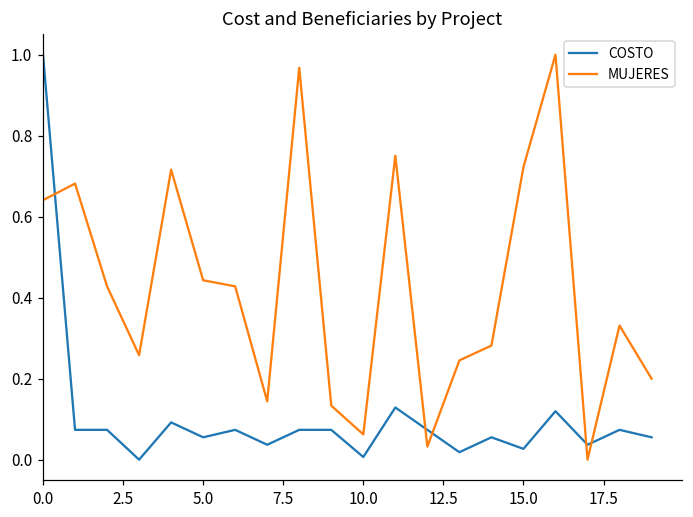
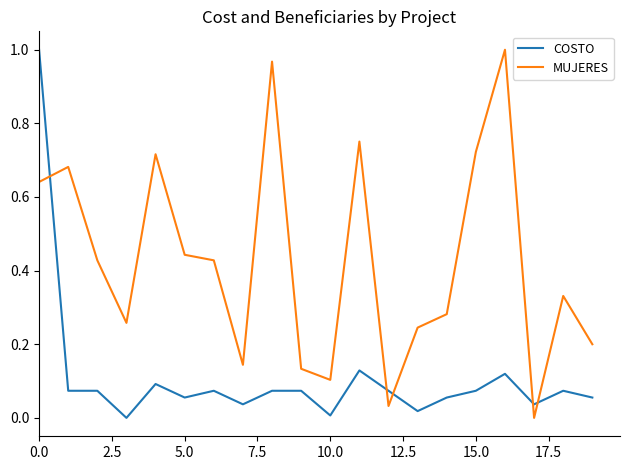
  {
    "COSTO": {
      "0.0": 1.00,
      "5.0": 0.06,
      "10.0": 0.01,
-     "15.0": 0.03
+     "15.0": 0.07
    },
    "MUJERES": {
      "0.0": 0.64,
      "5.0": 0.44,
-     "10.0": 0.06,
+     "10.0": 0.10,
      "15.0": 0.72
    }
  }
